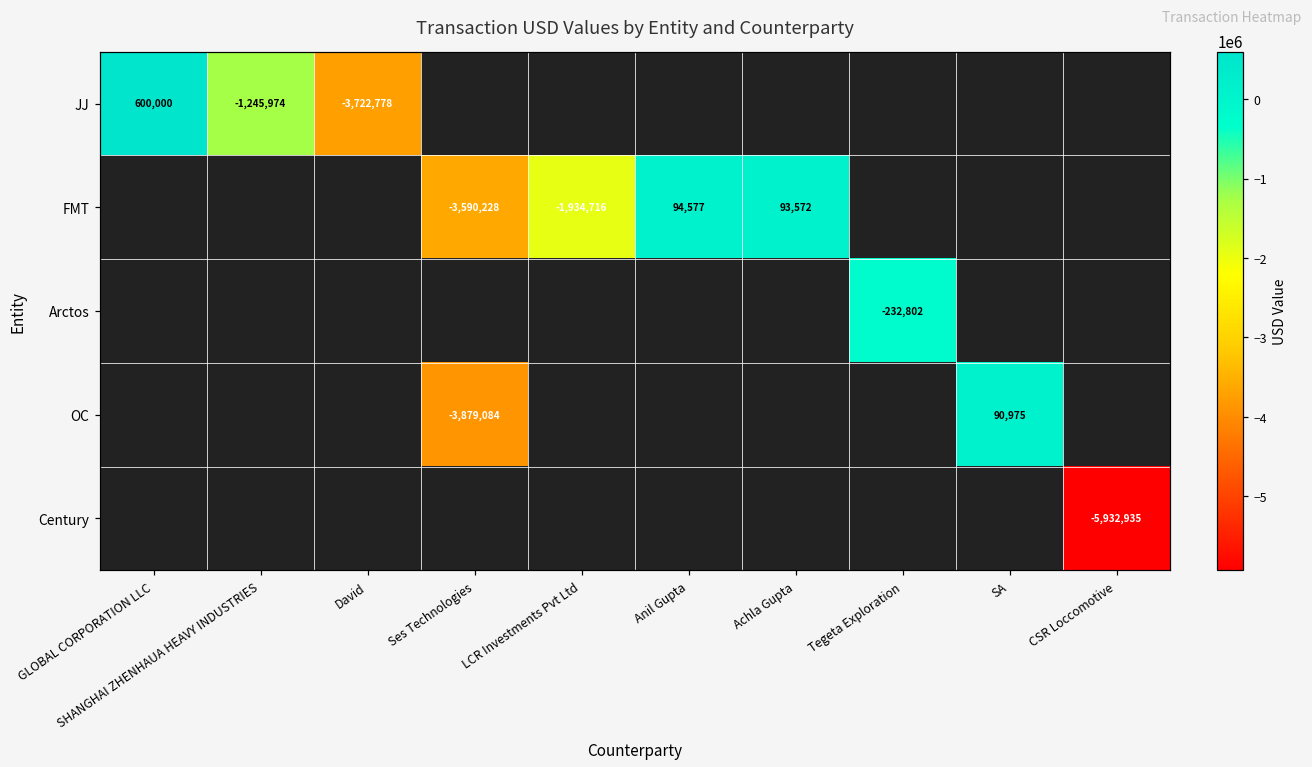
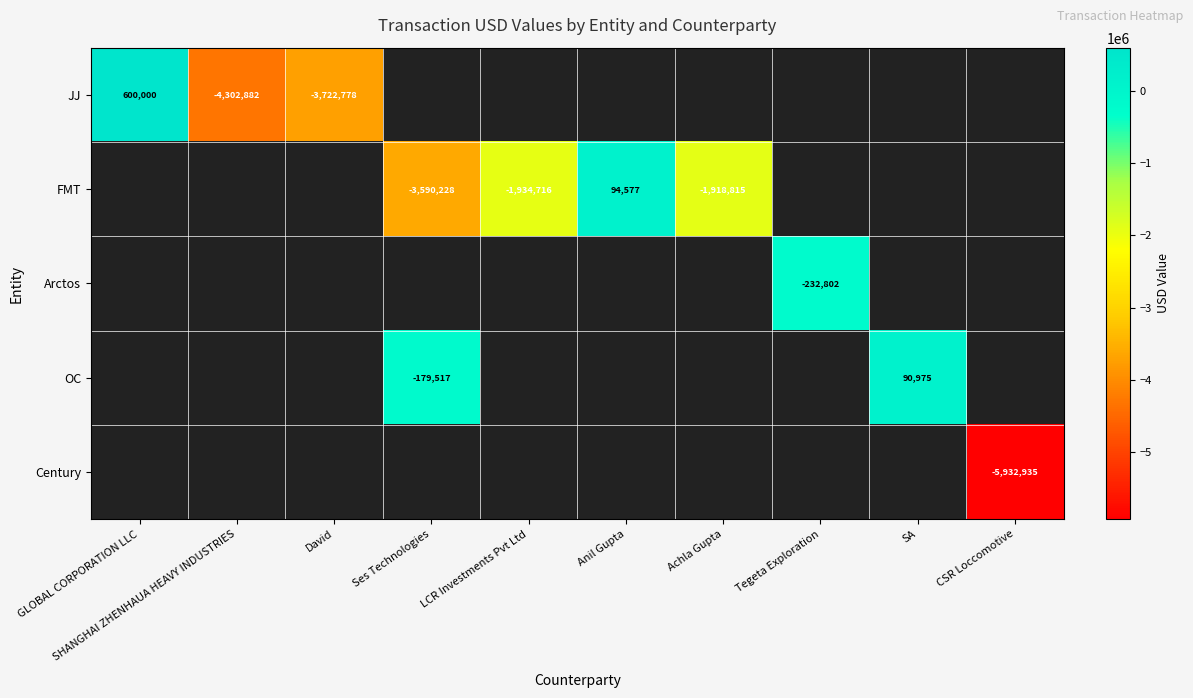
  {
    "JJ": {
      "GLOBAL CORPORATION LLC": "600,000",
-     "SHANGHAI ZHENHAUA HEAVY INDUSTRIES": "-1,245,974",
+     "SHANGHAI ZHENHAUA HEAVY INDUSTRIES": "-4,302,882",
      "David": "-3,722,778"
    },
    "FMT": {
      "Ses Technologies": "-3,590,228",
      "LCR Investments Pvt Ltd": "-1,934,716",
      "Anil Gupta": "94,577",
-     "Achla Gupta": "93,572"
+     "Achla Gupta": "-1,918,815"
    },
    "Arctos": {
      "Tegeta Exploration": "-232,802"
    },
    "OC": {
-     "Ses Technologies": "-3,879,084",
+     "Ses Technologies": "-179,517",
      "SA": "90,975"
    },
    "Century": {
      "CSR Loccomotive": "-5,932,935"
    }
  }
